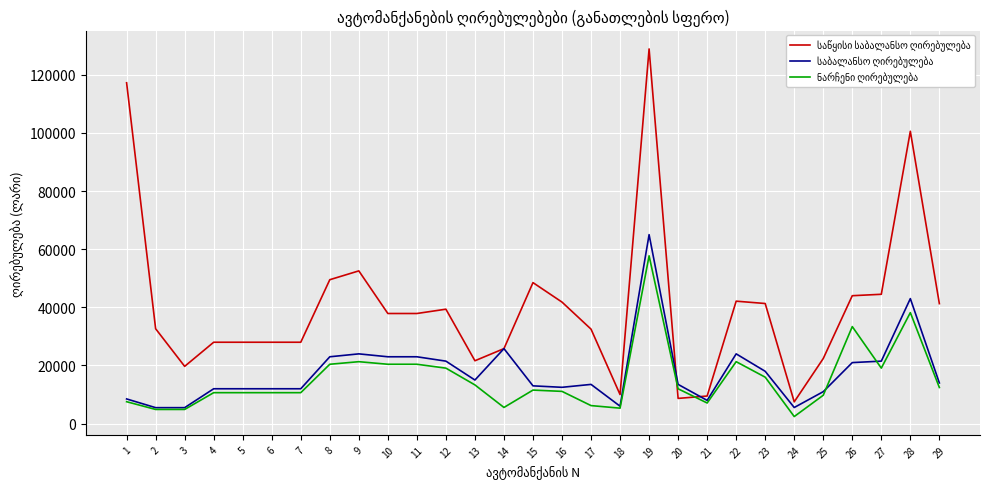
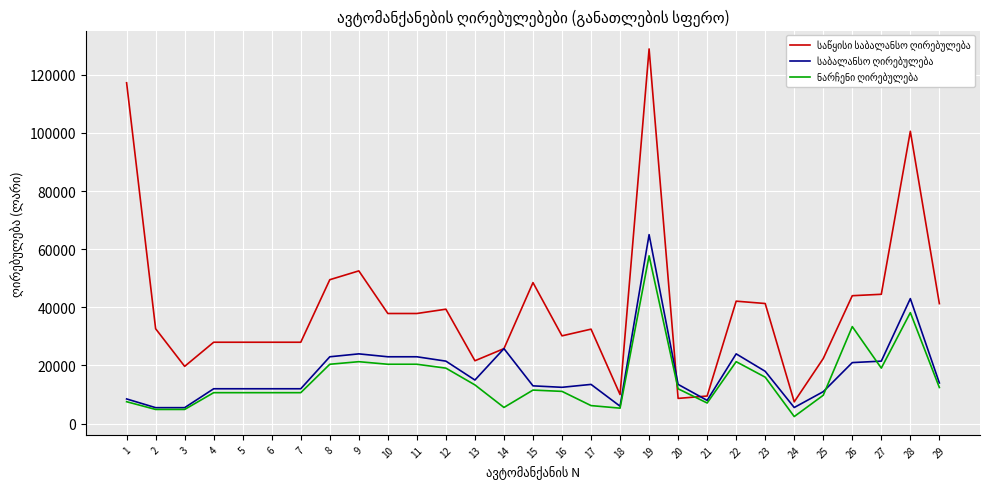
  {
    "საწყისი საბალანსო ღირებულება": {
      "1": 117000,
      "2": 33000,
      "3": 20000,
      "4": 28000,
      "5": 28000,
      "6": 28000,
      "7": 28000,
      "8": 50000,
      "9": 53000,
      "10": 38000,
      "11": 38000,
      "12": 39000,
      "13": 22000,
      "15": 49000,
-     "16": 42000,
+     "16": 30000,
      "17": 33000,
      "18": 10000,
      "19": 129000,
      "20": 9000,
      "21": 10000,
      "22": 42000,
      "23": 41000,
      "24": 8000,
      "25": 22000,
      "26": 44000,
      "27": 44000,
      "28": 101000,
      "29": 41000
    },
    "საბალანსო ღირებულება": {
      "1": 9000,
      "4": 12000,
      "5": 12000,
      "6": 12000,
      "7": 12000,
      "8": 23000,
      "9": 24000,
      "10": 23000,
      "11": 23000,
      "12": 22000,
      "13": 15000,
      "15": 13000,
      "16": 13000,
      "17": 14000,
      "19": 65000,
      "20": 14000,
      "21": 8000,
      "22": 24000,
      "23": 18000,
      "24": 6000,
      "25": 11000,
      "26": 21000,
      "27": 22000,
      "28": 43000,
      "29": 14000
    },
    "ნარჩენი ღირებულება": {
      "1": 8000,
      "4": 11000,
      "5": 11000,
      "6": 11000,
      "7": 11000,
      "8": 20000,
      "9": 21000,
      "10": 20000,
      "11": 20000,
      "12": 19000,
      "13": 13000,
      "14": 6000,
      "15": 12000,
      "16": 11000,
      "17": 6000,
      "19": 58000,
      "20": 12000,
      "21": 7000,
      "22": 21000,
      "23": 16000,
      "24": 2000,
      "25": 10000,
      "26": 33000,
      "27": 19000,
      "28": 38000,
      "29": 12000
    }
  }
